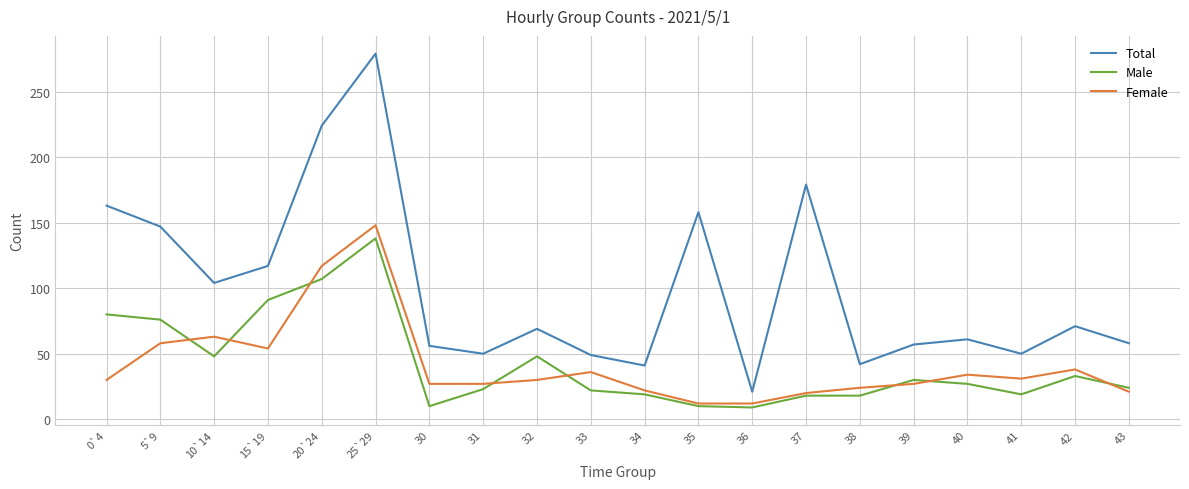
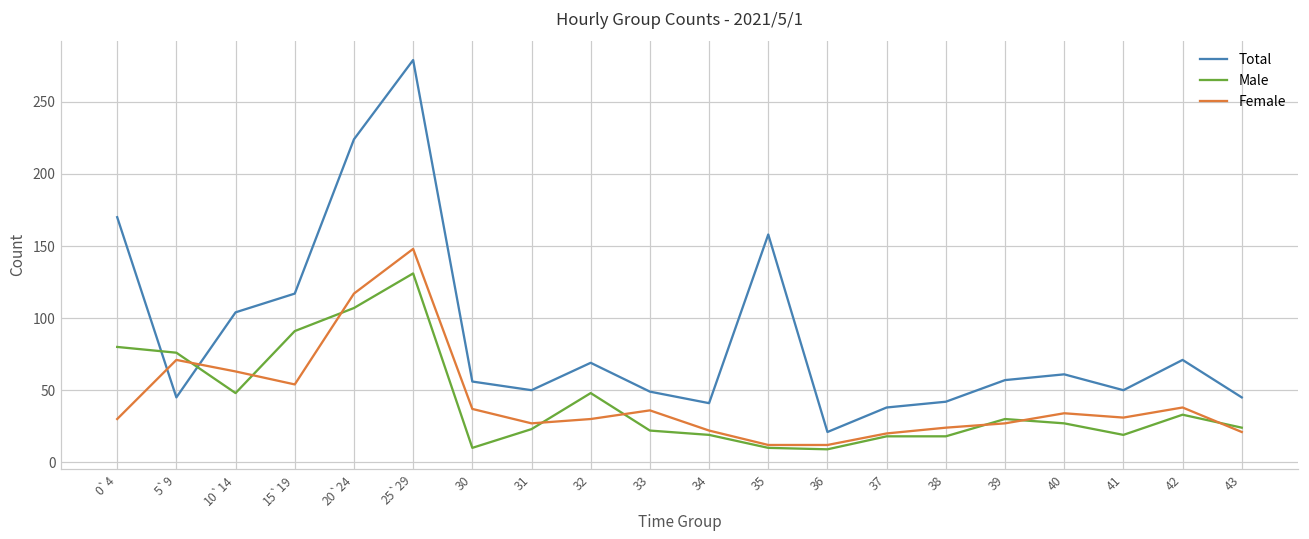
  {
    "Total": {
-     "0`4": 163,
-     "5`9": 147,
+     "0`4": 170,
+     "5`9": 45,
      "10`14": 104,
      "15`19": 117,
      "20`24": 224,
      "25`29": 279,
      "30": 56,
      "31": 50,
      "32": 69,
      "33": 49,
      "34": 41,
      "35": 158,
      "36": 21,
-     "37": 179,
+     "37": 38,
      "38": 42,
      "39": 57,
      "40": 61,
      "41": 50,
      "42": 71,
-     "43": 58
+     "43": 45
    },
    "Male": {
      "0`4": 80,
      "5`9": 76,
      "10`14": 48,
      "15`19": 91,
      "20`24": 107,
-     "25`29": 138,
+     "25`29": 131,
      "30": 10,
      "31": 23,
      "32": 48,
      "33": 22,
      "34": 19,
      "35": 10,
      "36": 9,
      "37": 18,
      "38": 18,
      "39": 30,
      "40": 27,
      "41": 19,
      "42": 33,
      "43": 24
    },
    "Female": {
      "0`4": 30,
-     "5`9": 58,
+     "5`9": 71,
      "10`14": 63,
      "15`19": 54,
      "20`24": 117,
      "25`29": 148,
-     "30": 27,
+     "30": 37,
      "31": 27,
      "32": 30,
      "33": 36,
      "34": 22,
      "35": 12,
      "36": 12,
      "37": 20,
      "38": 24,
      "39": 27,
      "40": 34,
      "41": 31,
      "42": 38,
      "43": 21
    }
  }
